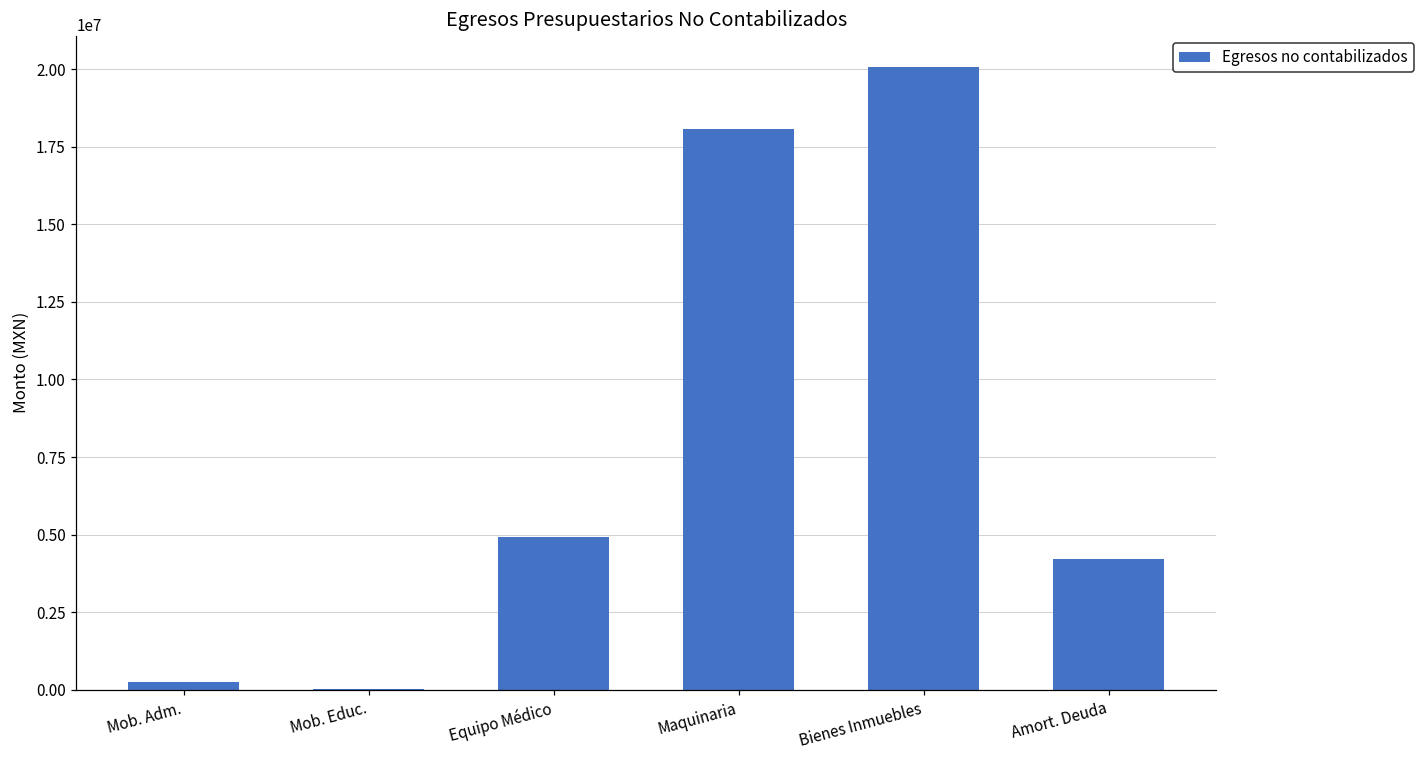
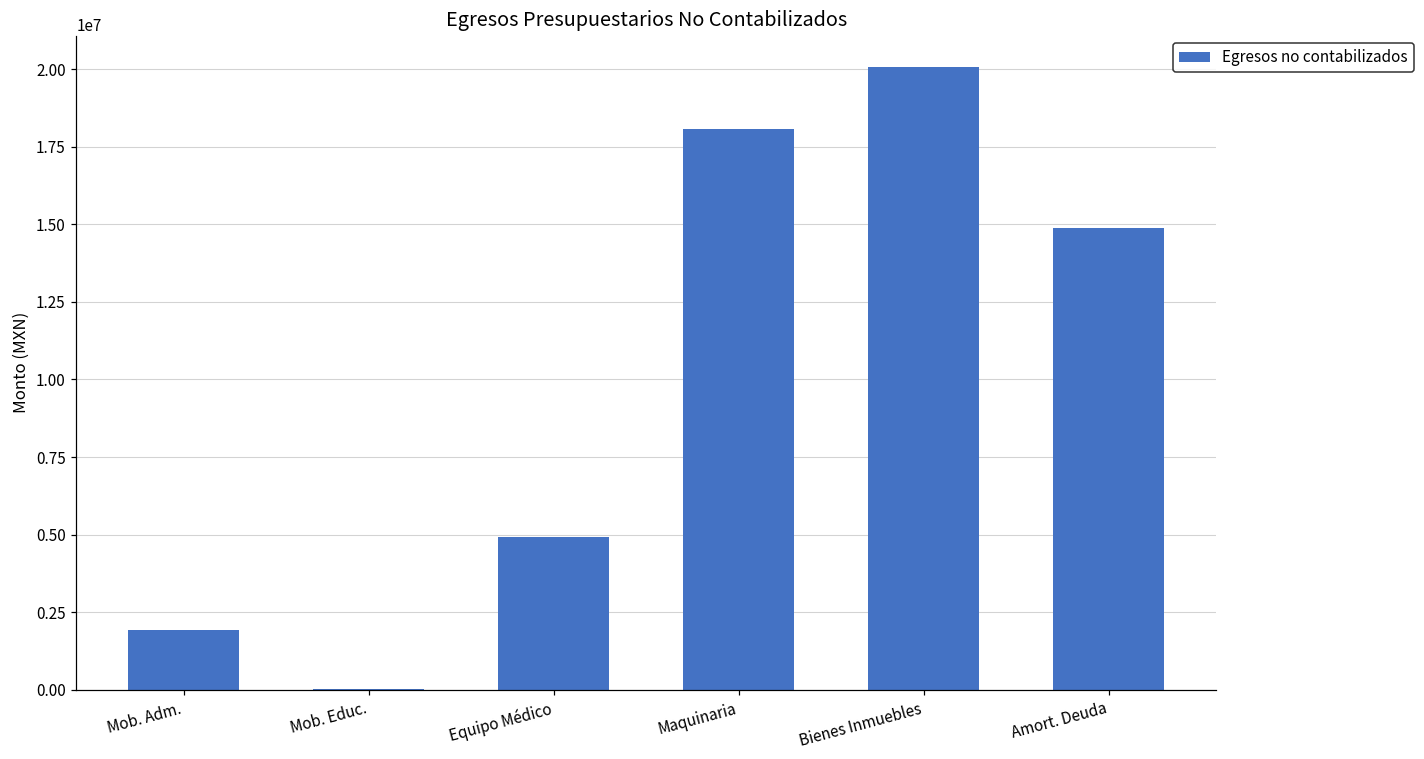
  {
-   "Mob. Adm.": 300000,
+   "Mob. Adm.": 1900000,
    "Equipo Médico": 4900000,
    "Maquinaria": 18100000,
    "Bienes Inmuebles": 20100000,
-   "Amort. Deuda": 4200000
+   "Amort. Deuda": 14900000
  }
